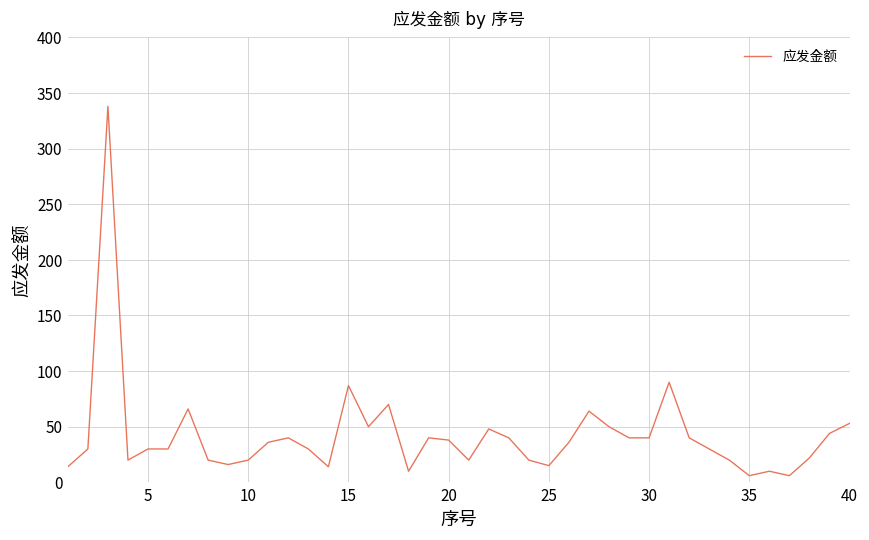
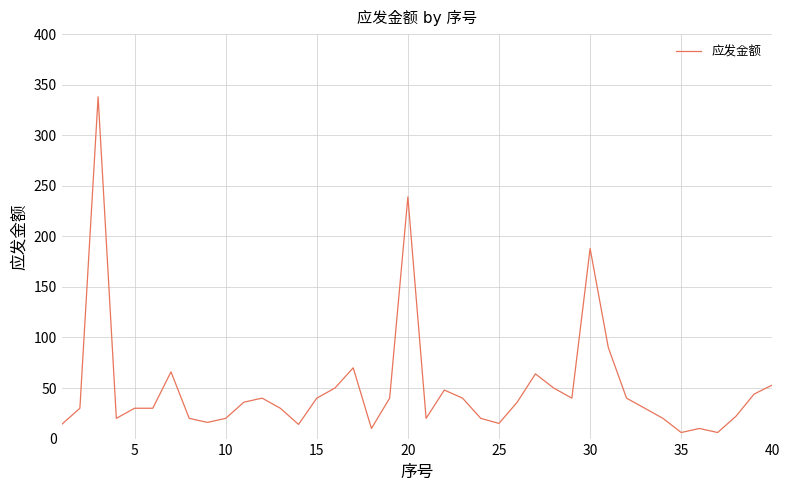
  {
    "5": 30,
    "10": 20,
-   "15": 87,
-   "20": 38,
+   "15": 40,
+   "20": 239,
    "25": 15,
-   "30": 40,
+   "30": 188,
    "35": 6,
    "40": 53
  }
